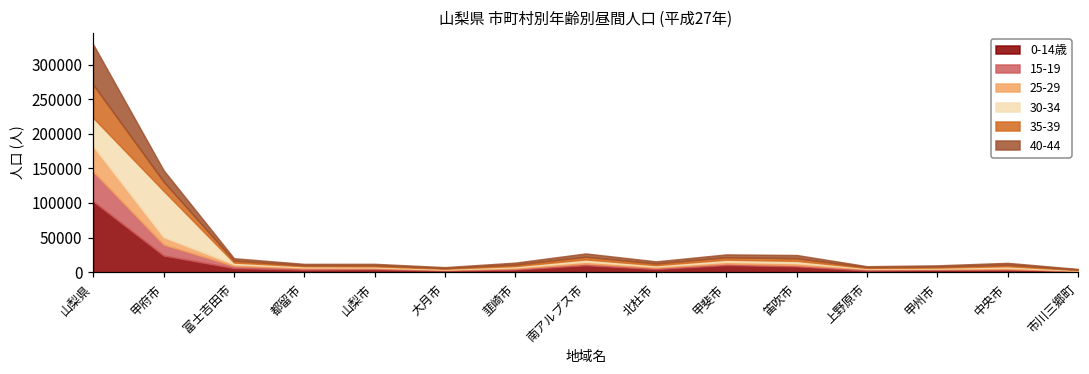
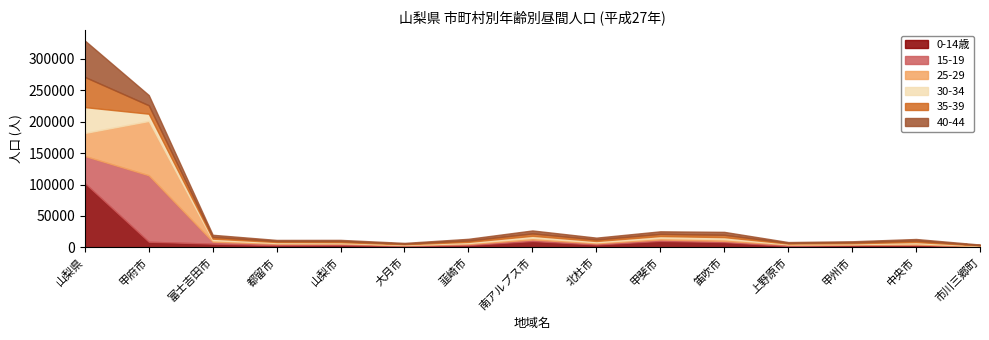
  {
    "0-14歳": {
      "山梨県": 100000,
-     "甲府市": 20000
+     "甲府市": 10000
    },
    "15-19": {
      "山梨県": 40000,
-     "甲府市": 20000
+     "甲府市": 110000
    },
    "25-29": {
      "山梨県": 40000,
-     "甲府市": 10000
+     "甲府市": 90000
    },
    "30-34": {
      "山梨県": 40000,
-     "甲府市": 70000
+     "甲府市": 10000
    }
  }
